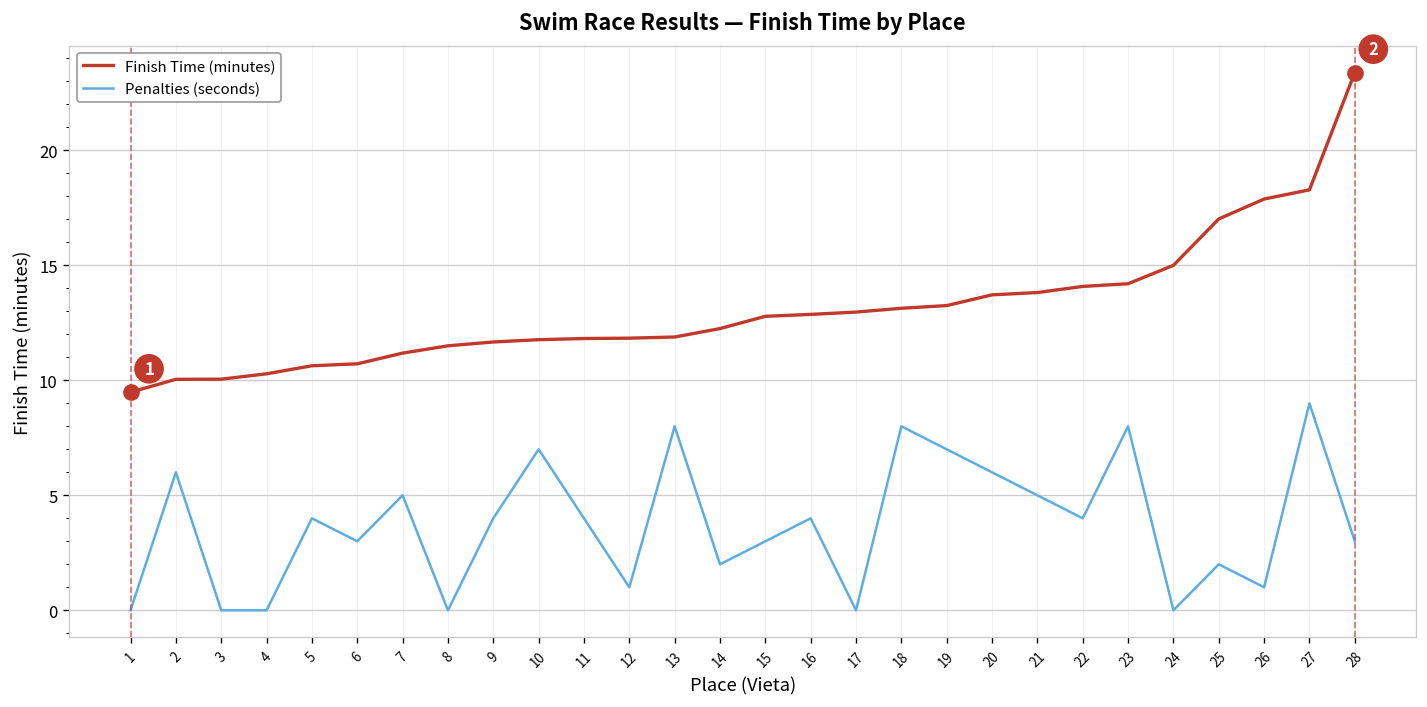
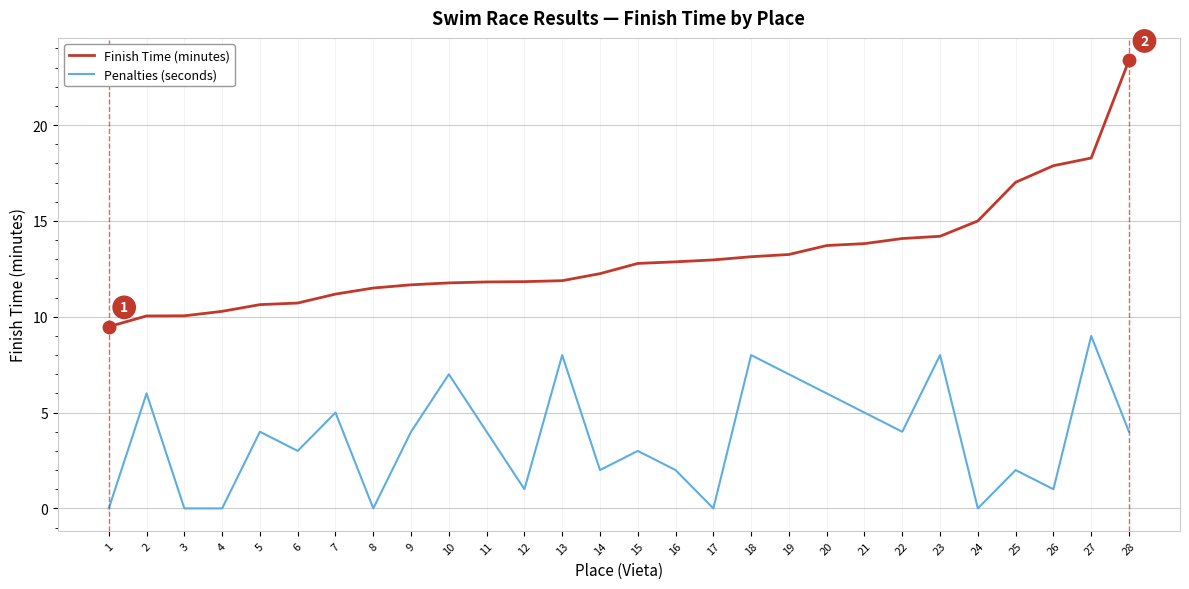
  {
    "Penalties (seconds)": {
      "1": 0,
      "2": 6,
      "3": 0,
      "4": 0,
      "5": 4,
      "6": 3,
      "7": 5,
      "8": 0,
      "9": 4,
      "10": 7,
      "11": 4,
      "12": 1,
      "13": 8,
      "14": 2,
      "15": 3,
-     "16": 4,
+     "16": 2,
      "17": 0,
      "18": 8,
      "19": 7,
      "20": 6,
      "21": 5,
      "22": 4,
      "23": 8,
      "24": 0,
      "25": 2,
      "26": 1,
      "27": 9,
-     "28": 3
+     "28": 4
    }
  }
